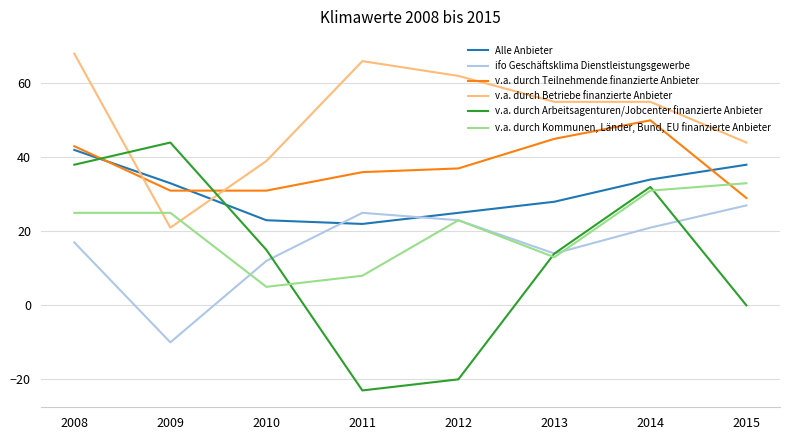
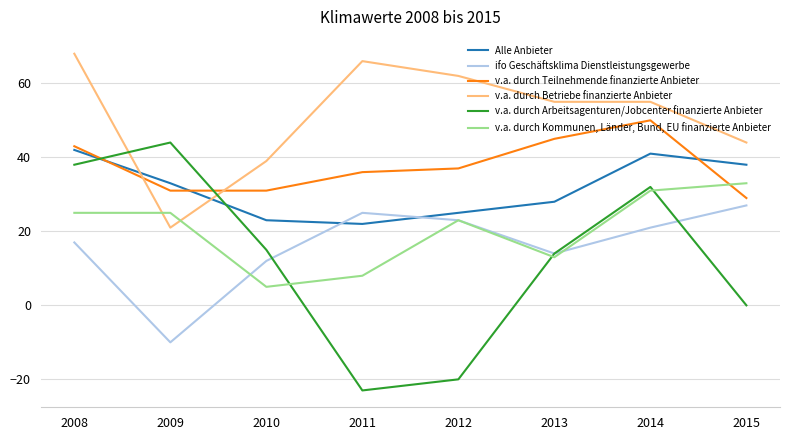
  {
    "Alle Anbieter": {
      "2008": 42,
      "2009": 33,
      "2010": 23,
      "2011": 22,
      "2012": 25,
      "2013": 28,
-     "2014": 34,
+     "2014": 41,
      "2015": 38
    },
    "ifo Geschäftsklima Dienstleistungsgewerbe": {
      "2008": 17,
      "2009": -10,
      "2010": 12,
      "2011": 25,
      "2014": 21,
      "2015": 27
    },
    "v.a. durch Teilnehmende finanzierte Anbieter": {
      "2008": 43,
      "2009": 31,
      "2010": 31,
      "2011": 36,
      "2012": 37,
      "2013": 45,
      "2014": 50,
      "2015": 29
    },
    "v.a. durch Betriebe finanzierte Anbieter": {
      "2008": 68,
      "2009": 21,
      "2010": 39,
      "2011": 66,
      "2012": 62,
      "2013": 55,
      "2014": 55,
      "2015": 44
    },
    "v.a. durch Arbeitsagenturen/Jobcenter finanzierte Anbieter": {
      "2008": 38,
      "2009": 44,
      "2010": 15,
      "2011": -23,
      "2012": -20,
      "2014": 32,
      "2015": 0
    },
    "v.a. durch Kommunen, Länder, Bund, EU finanzierte Anbieter": {
      "2008": 25,
      "2009": 25,
      "2010": 5,
      "2011": 8,
      "2013": 13,
      "2014": 31,
      "2015": 33
    }
  }
